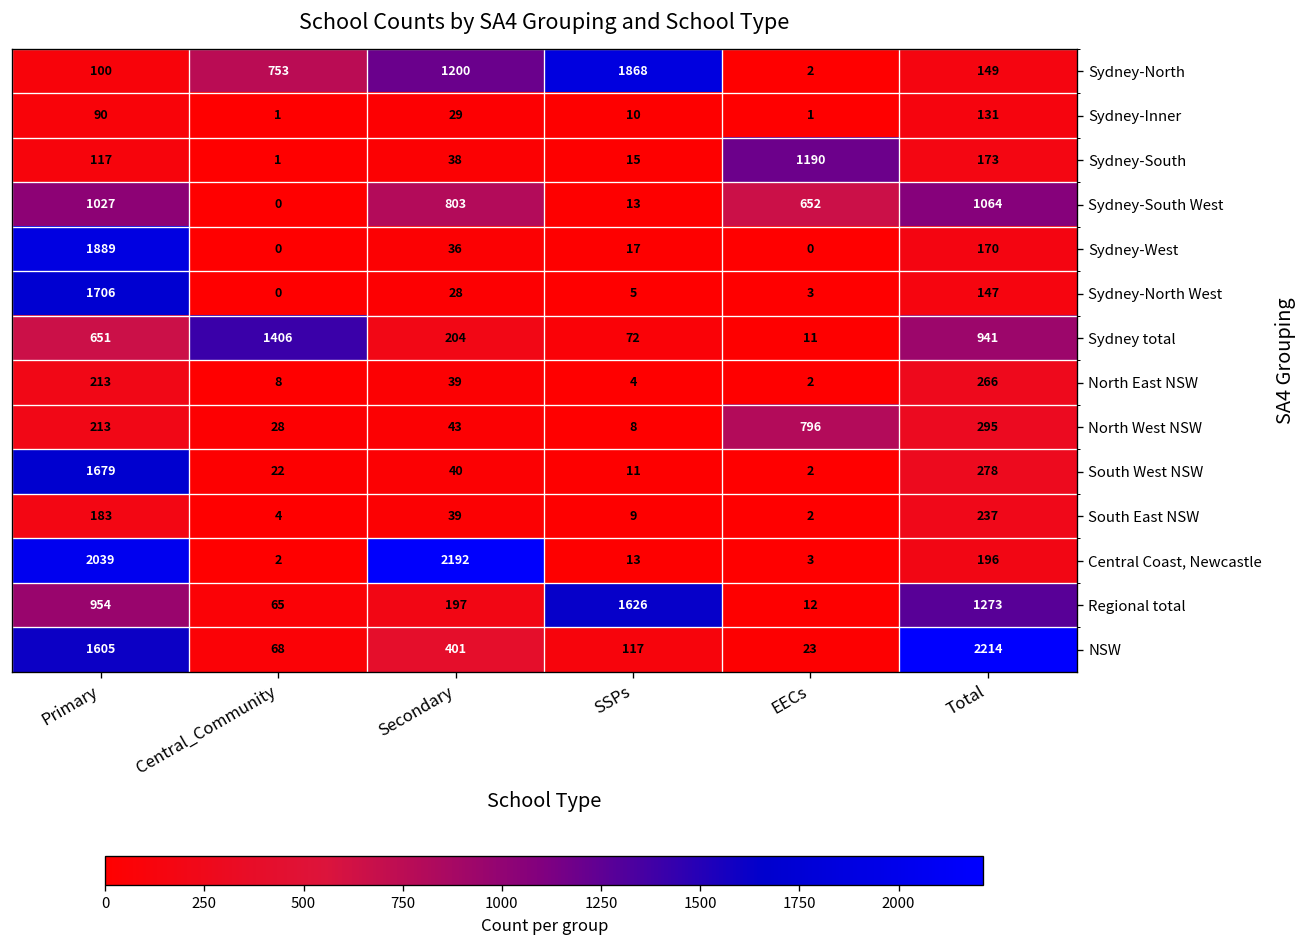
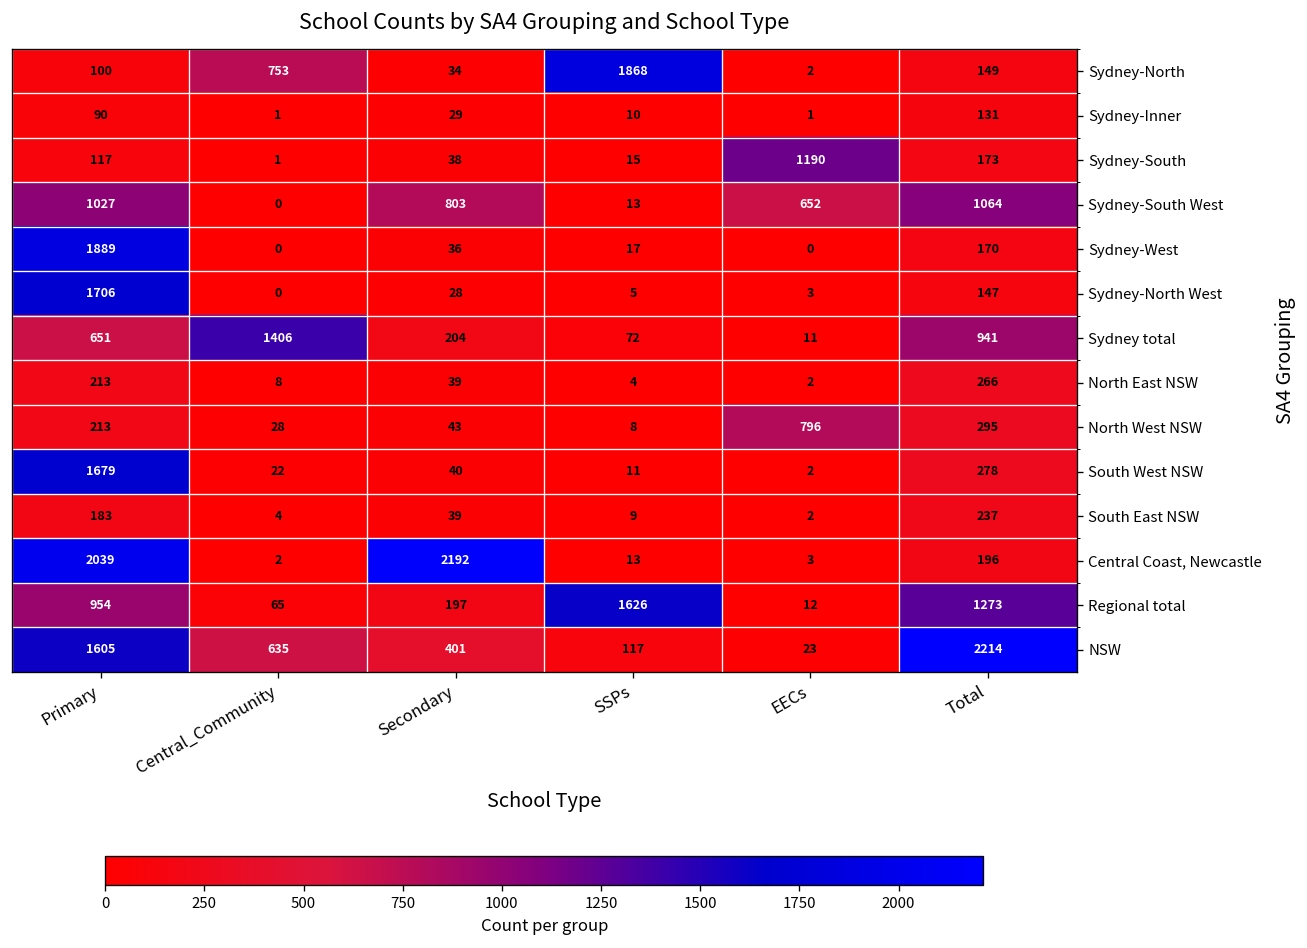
  {
    "Sydney-North": {
      "Primary": 100,
      "Central_Community": 753,
-     "Secondary": 1200,
+     "Secondary": 34,
      "SSPs": 1868,
      "EECs": 2,
      "Total": 149
    },
    "Sydney-Inner": {
      "Primary": 90,
      "Central_Community": 1,
      "Secondary": 29,
      "SSPs": 10,
      "EECs": 1,
      "Total": 131
    },
    "Sydney-South": {
      "Primary": 117,
      "Central_Community": 1,
      "Secondary": 38,
      "SSPs": 15,
      "EECs": 1190,
      "Total": 173
    },
    "Sydney-South West": {
      "Primary": 1027,
      "Central_Community": 0,
      "Secondary": 803,
      "SSPs": 13,
      "EECs": 652,
      "Total": 1064
    },
    "Sydney-West": {
      "Primary": 1889,
      "Central_Community": 0,
      "Secondary": 36,
      "SSPs": 17,
      "EECs": 0,
      "Total": 170
    },
    "Sydney-North West": {
      "Primary": 1706,
      "Central_Community": 0,
      "Secondary": 28,
      "SSPs": 5,
      "EECs": 3,
      "Total": 147
    },
    "Sydney total": {
      "Primary": 651,
      "Central_Community": 1406,
      "Secondary": 204,
      "SSPs": 72,
      "EECs": 11,
      "Total": 941
    },
    "North East NSW": {
      "Primary": 213,
      "Central_Community": 8,
      "Secondary": 39,
      "SSPs": 4,
      "EECs": 2,
      "Total": 266
    },
    "North West NSW": {
      "Primary": 213,
      "Central_Community": 28,
      "Secondary": 43,
      "SSPs": 8,
      "EECs": 796,
      "Total": 295
    },
    "South West NSW": {
      "Primary": 1679,
      "Central_Community": 22,
      "Secondary": 40,
      "SSPs": 11,
      "EECs": 2,
      "Total": 278
    },
    "South East NSW": {
      "Primary": 183,
      "Central_Community": 4,
      "Secondary": 39,
      "SSPs": 9,
      "EECs": 2,
      "Total": 237
    },
    "Central Coast, Newcastle": {
      "Primary": 2039,
      "Central_Community": 2,
      "Secondary": 2192,
      "SSPs": 13,
      "EECs": 3,
      "Total": 196
    },
    "Regional total": {
      "Primary": 954,
      "Central_Community": 65,
      "Secondary": 197,
      "SSPs": 1626,
      "EECs": 12,
      "Total": 1273
    },
    "NSW": {
      "Primary": 1605,
-     "Central_Community": 68,
+     "Central_Community": 635,
      "Secondary": 401,
      "SSPs": 117,
      "EECs": 23,
      "Total": 2214
    }
  }
